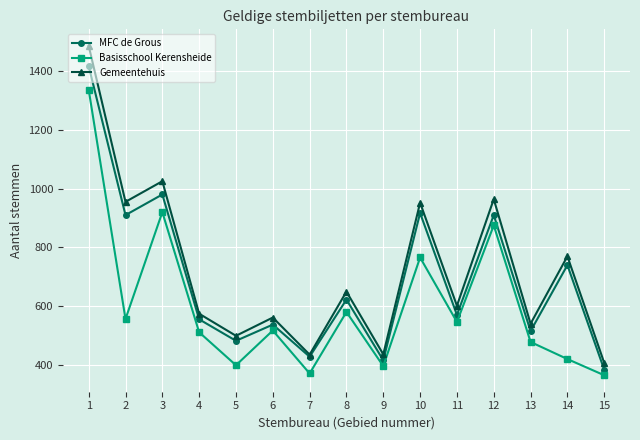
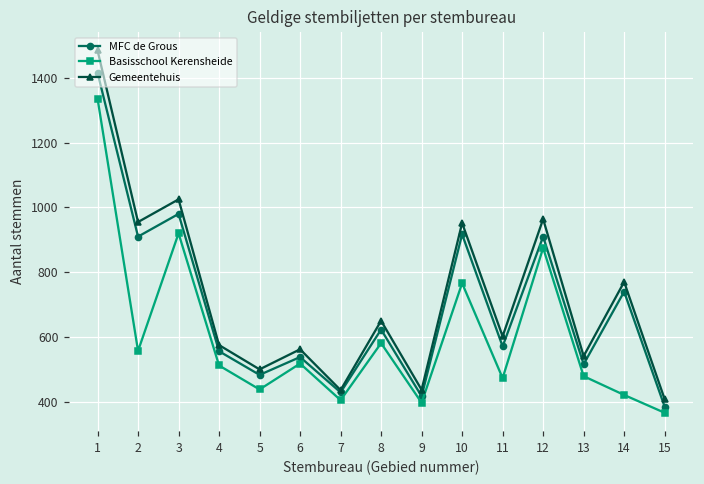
  {
    "Basisschool Kerensheide": {
      "1": 1340,
      "2": 560,
      "3": 920,
      "4": 510,
-     "5": 400,
+     "5": 440,
      "6": 520,
-     "7": 370,
+     "7": 410,
      "8": 580,
      "9": 400,
      "10": 770,
-     "11": 550,
+     "11": 470,
      "12": 880,
      "13": 480,
      "14": 420,
      "15": 370
    }
  }
